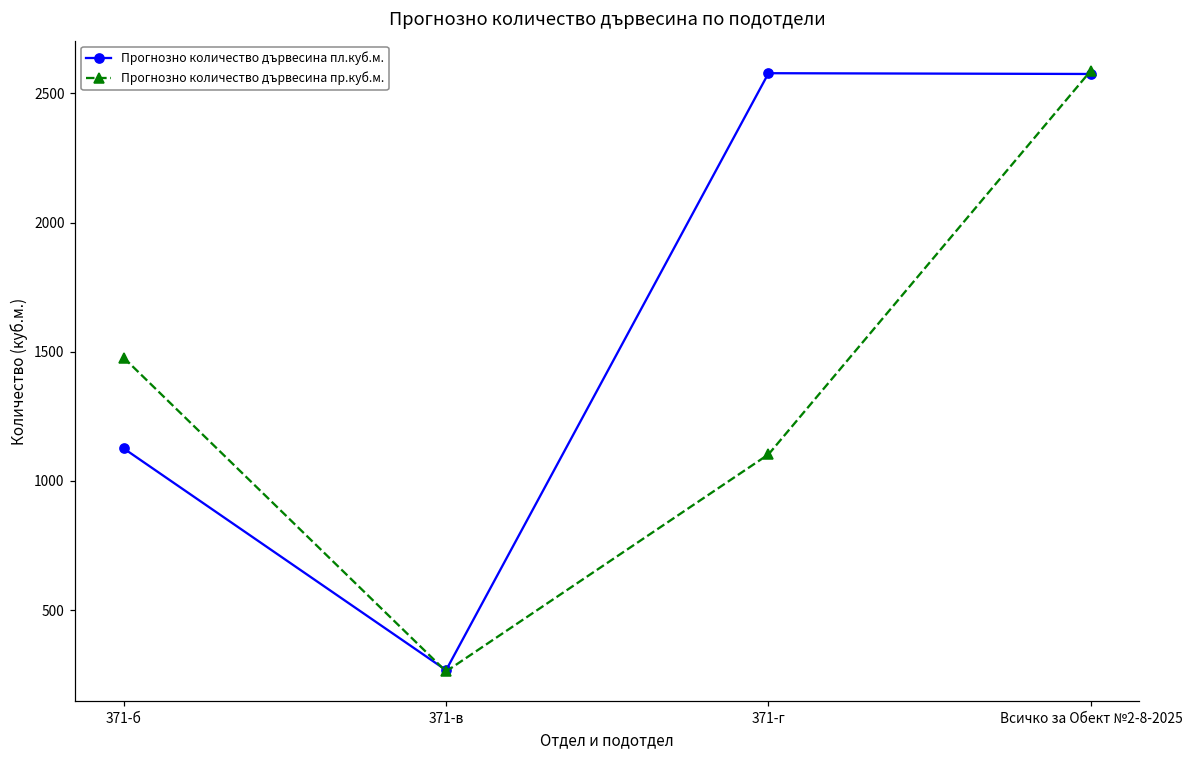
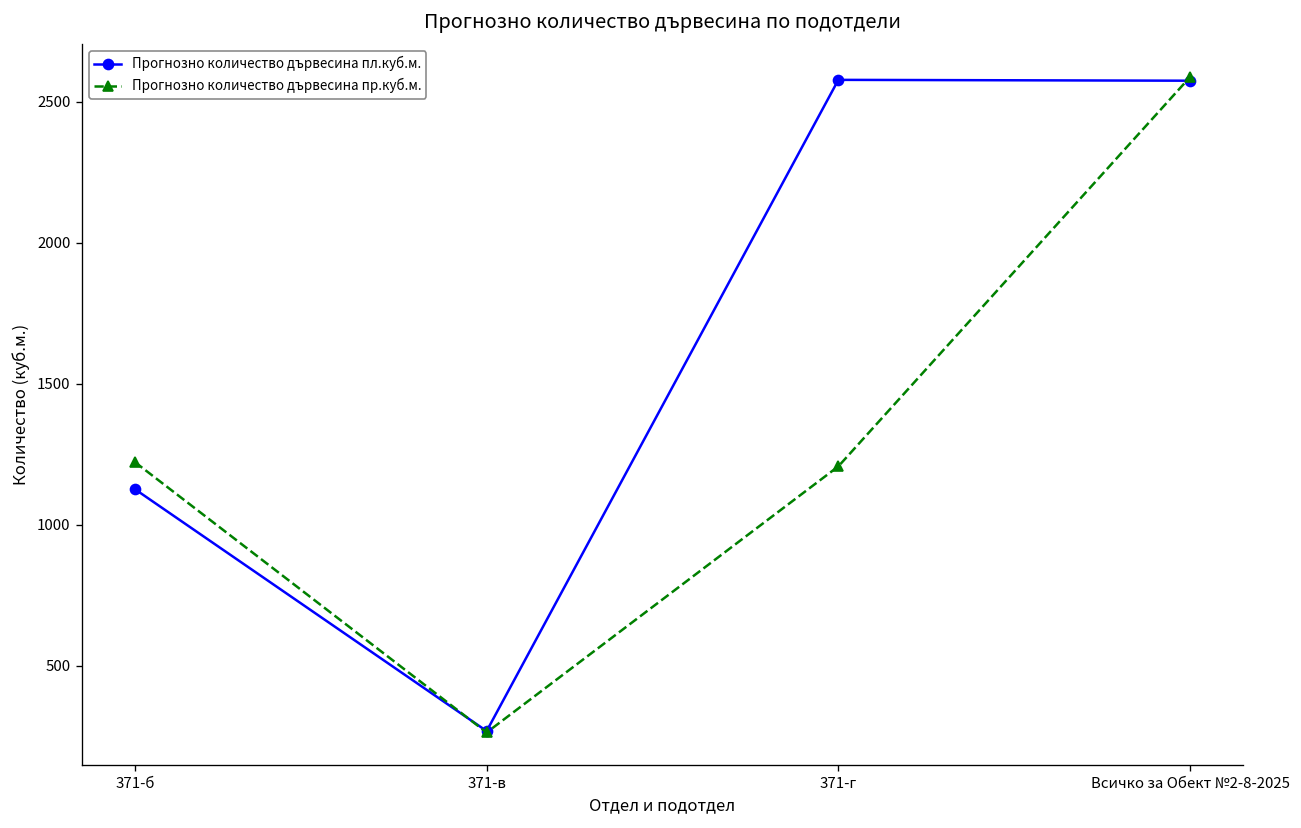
  {
    "Прогнозно количество дървесина пл.куб.м.": {
      "371-б": 1130,
      "371-г": 2580,
      "Всичко за Обект №2-8-2025": 2580
    },
    "Прогнозно количество дървесина пр.куб.м.": {
-     "371-б": 1480,
-     "371-г": 1100,
+     "371-б": 1220,
+     "371-г": 1210,
      "Всичко за Обект №2-8-2025": 2590
    }
  }
